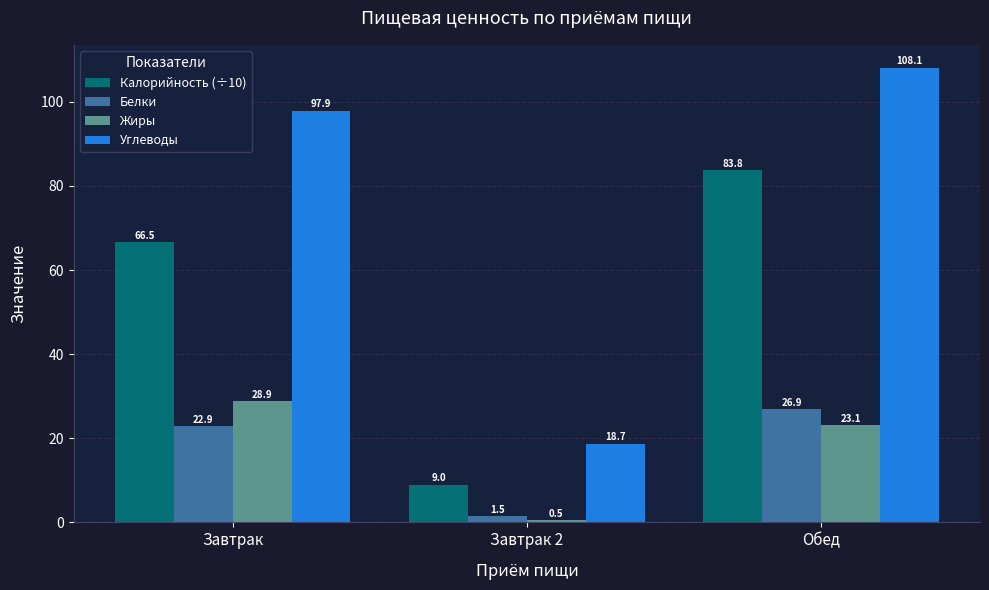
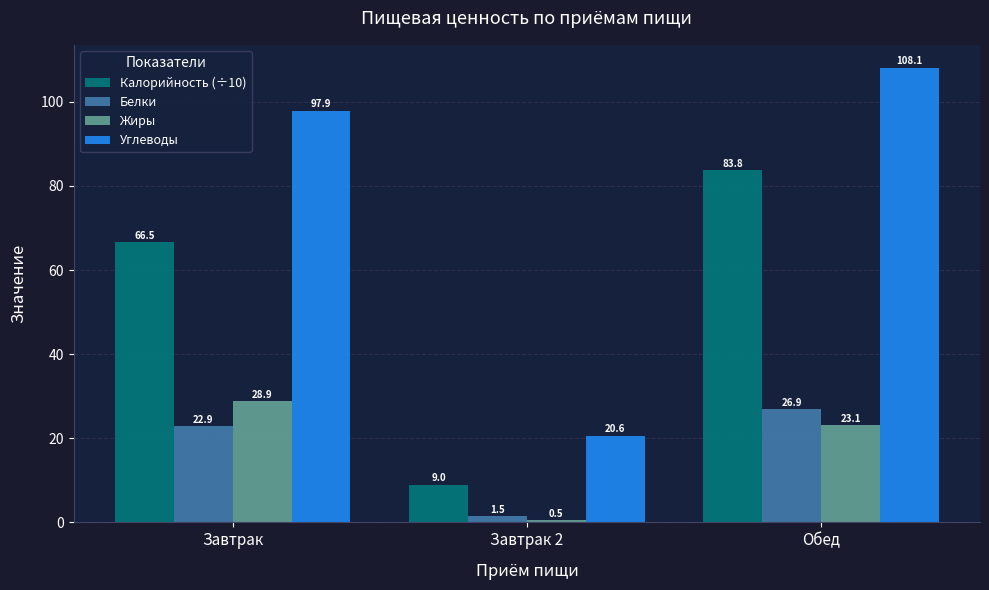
  {
    "Калорийность (÷10)": {
      "Завтрак": 66.5,
      "Завтрак 2": 9.0,
      "Обед": 83.8
    },
    "Углеводы": {
      "Завтрак": 97.9,
-     "Завтрак 2": 18.7,
+     "Завтрак 2": 20.6,
      "Обед": 108.1
    }
  }
